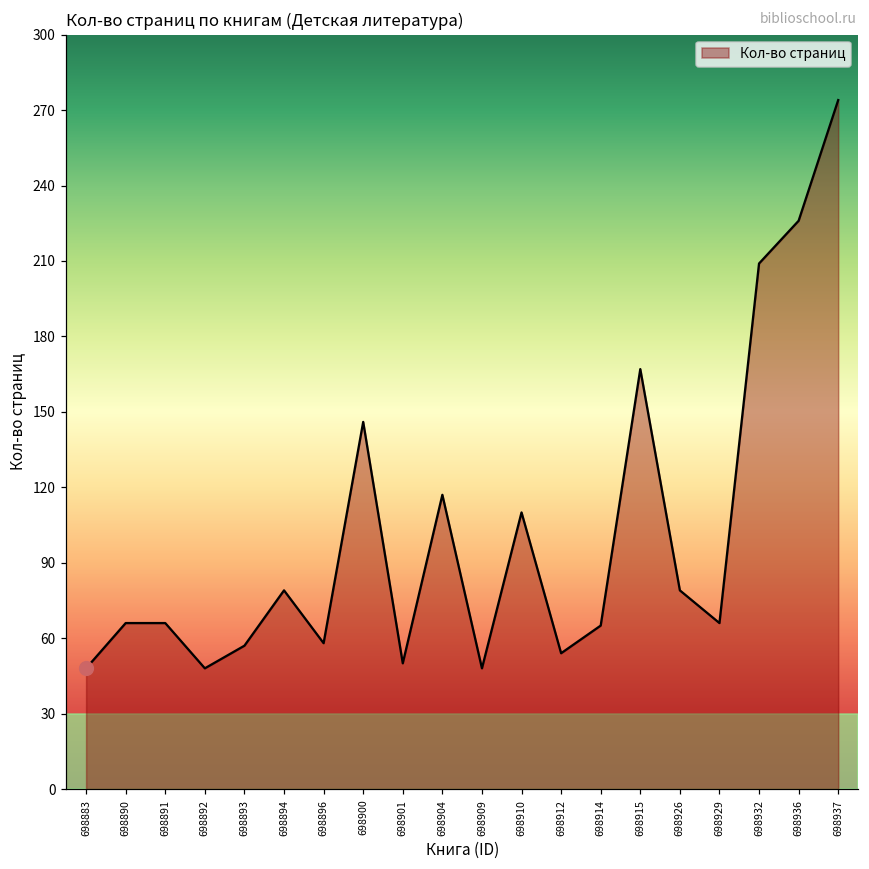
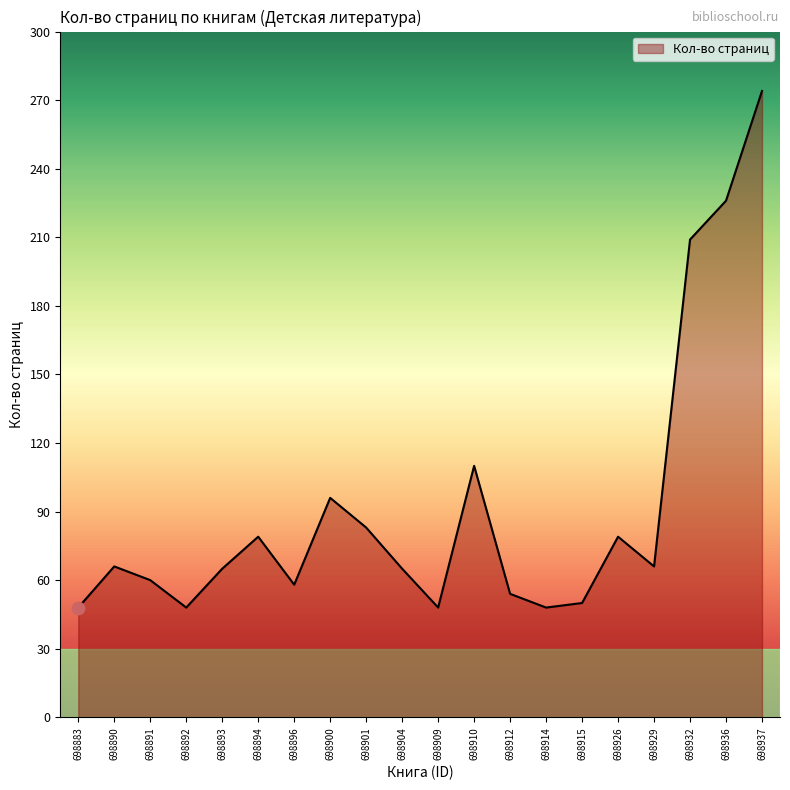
  {
    "Кол-во страниц": {
      "698890": 66,
-     "698891": 66,
+     "698891": 60,
      "698892": 48,
-     "698893": 57,
+     "698893": 65,
      "698894": 79,
      "698896": 58,
-     "698900": 146,
-     "698901": 50,
-     "698904": 117,
+     "698900": 96,
+     "698901": 83,
+     "698904": 65,
      "698909": 48,
      "698910": 110,
      "698912": 54,
-     "698914": 65,
-     "698915": 167,
+     "698914": 48,
+     "698915": 50,
      "698926": 79,
      "698929": 66,
      "698932": 209,
      "698936": 226,
      "698937": 274
    }
  }
